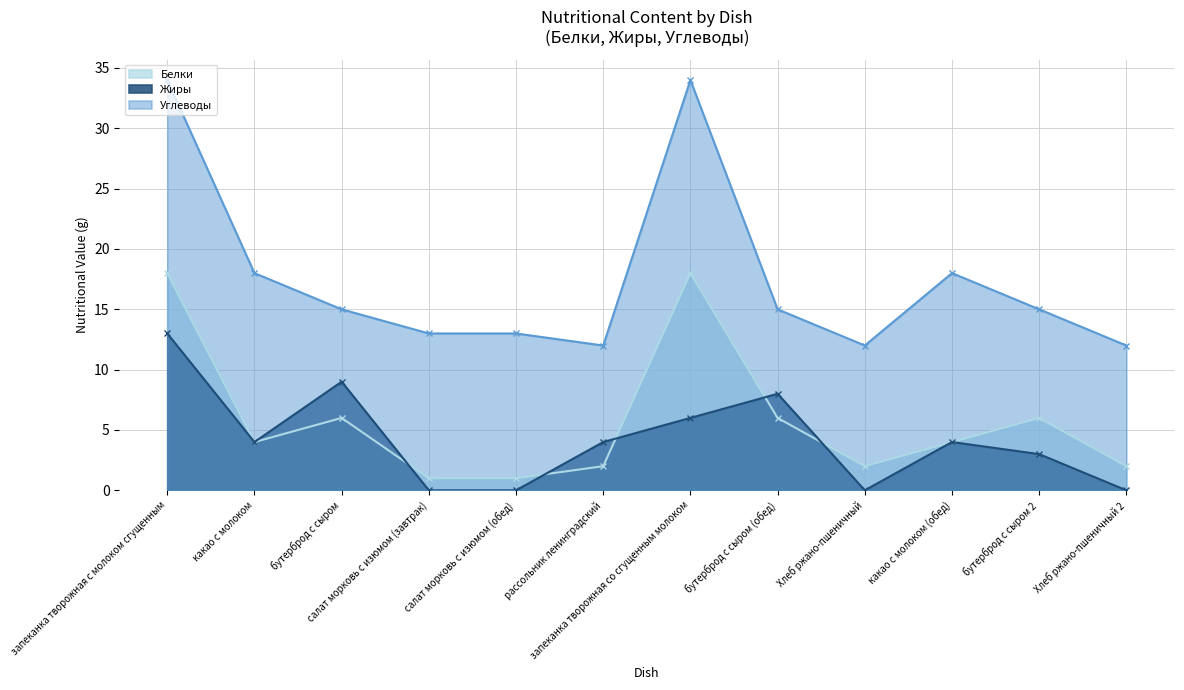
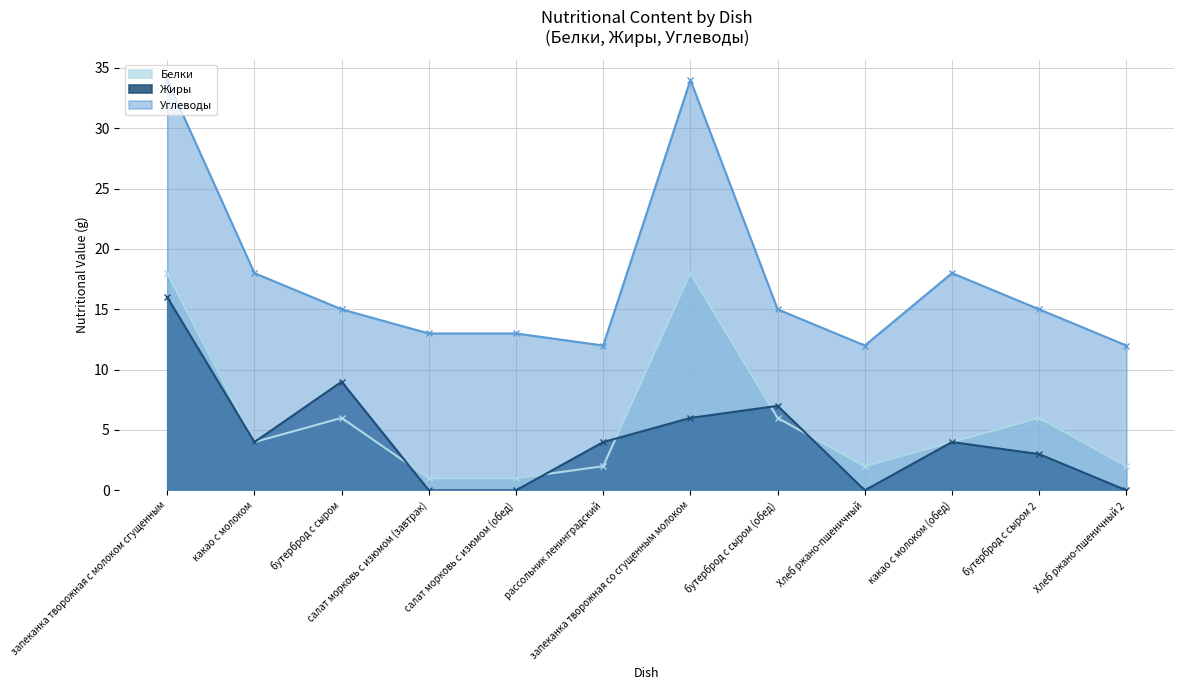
  {
    "Жиры": {
-     "запеканка творожная с молоком сгущенным": 13,
+     "запеканка творожная с молоком сгущенным": 16,
      "бутерброд с сыром": 9,
      "салат морковь с изюмом (завтрак)": 0,
      "салат морковь с изюмом (обед)": 0,
      "рассольник ленинградский": 4,
      "запеканка творожная со сгущенным молоком": 6,
-     "бутерброд с сыром (обед)": 8,
+     "бутерброд с сыром (обед)": 7,
      "Хлеб ржано-пшеничный": 0,
      "бутерброд с сыром 2": 3,
      "Хлеб ржано-пшеничный 2": 0
    }
  }
